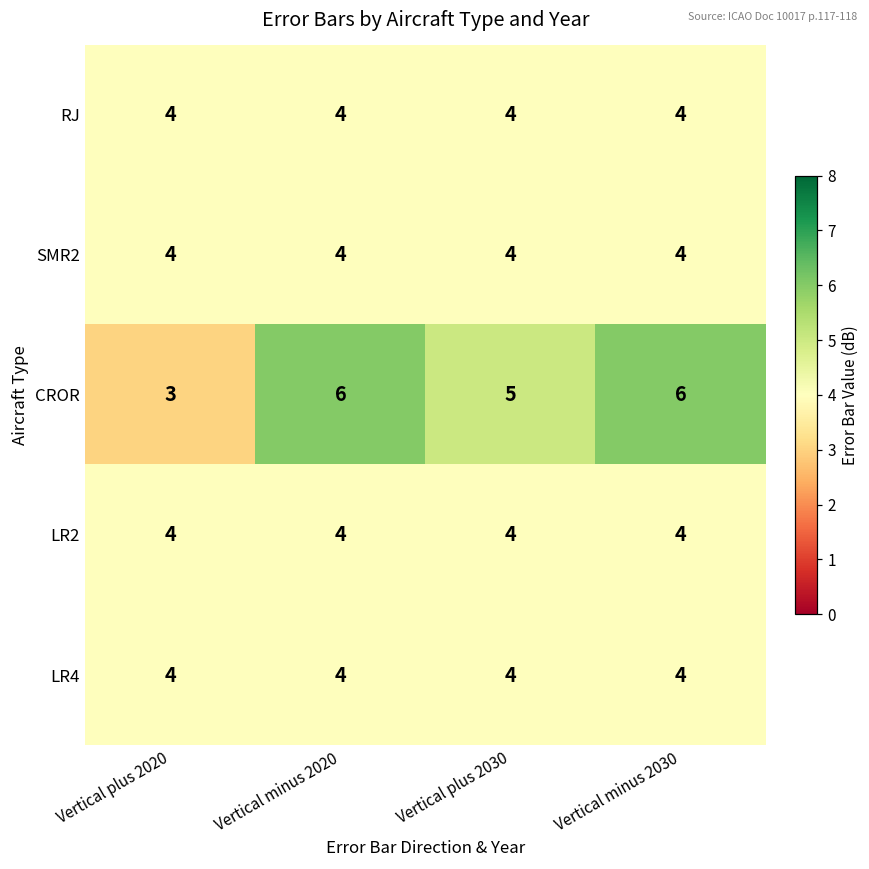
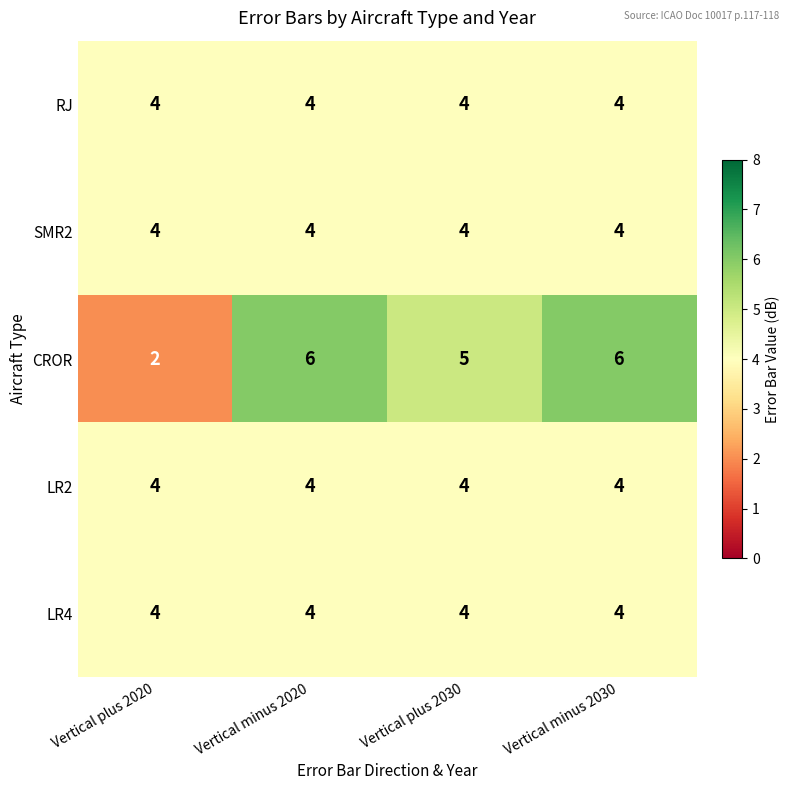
  {
    "RJ": {
      "Vertical plus 2020": 4,
      "Vertical minus 2020": 4,
      "Vertical plus 2030": 4,
      "Vertical minus 2030": 4
    },
    "SMR2": {
      "Vertical plus 2020": 4,
      "Vertical minus 2020": 4,
      "Vertical plus 2030": 4,
      "Vertical minus 2030": 4
    },
    "CROR": {
-     "Vertical plus 2020": 3,
+     "Vertical plus 2020": 2,
      "Vertical minus 2020": 6,
      "Vertical plus 2030": 5,
      "Vertical minus 2030": 6
    },
    "LR2": {
      "Vertical plus 2020": 4,
      "Vertical minus 2020": 4,
      "Vertical plus 2030": 4,
      "Vertical minus 2030": 4
    },
    "LR4": {
      "Vertical plus 2020": 4,
      "Vertical minus 2020": 4,
      "Vertical plus 2030": 4,
      "Vertical minus 2030": 4
    }
  }
